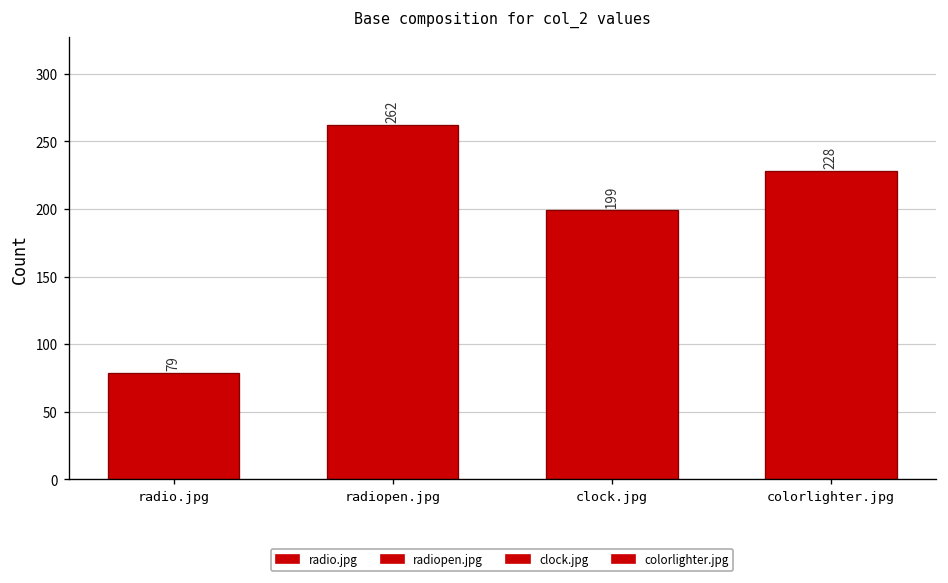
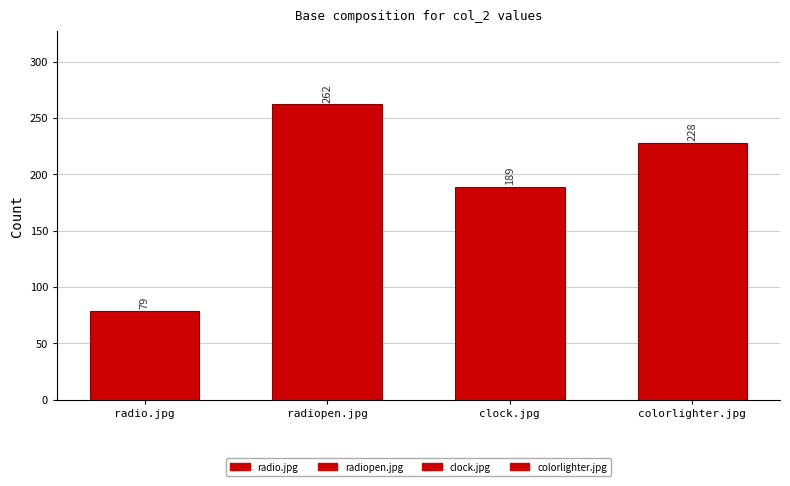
  {
    "radio.jpg": 79,
    "radiopen.jpg": 262,
-   "clock.jpg": 199,
+   "clock.jpg": 189,
    "colorlighter.jpg": 228
  }
